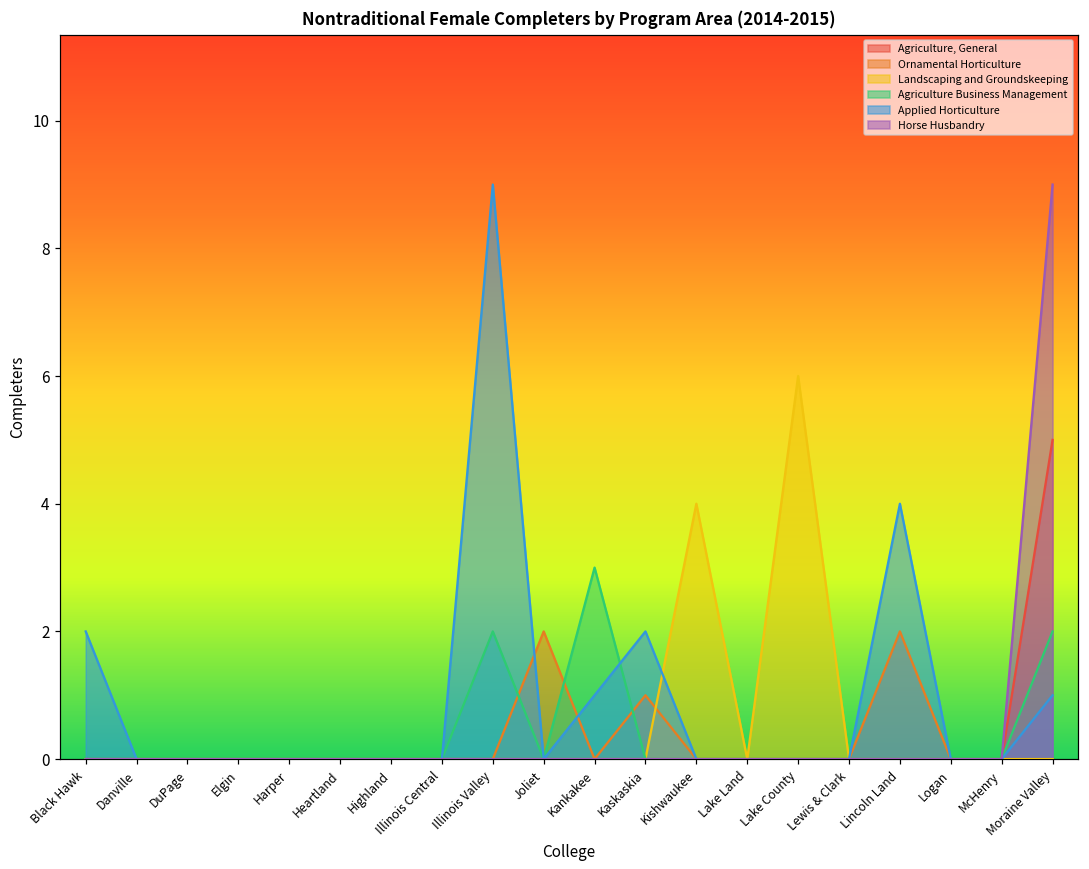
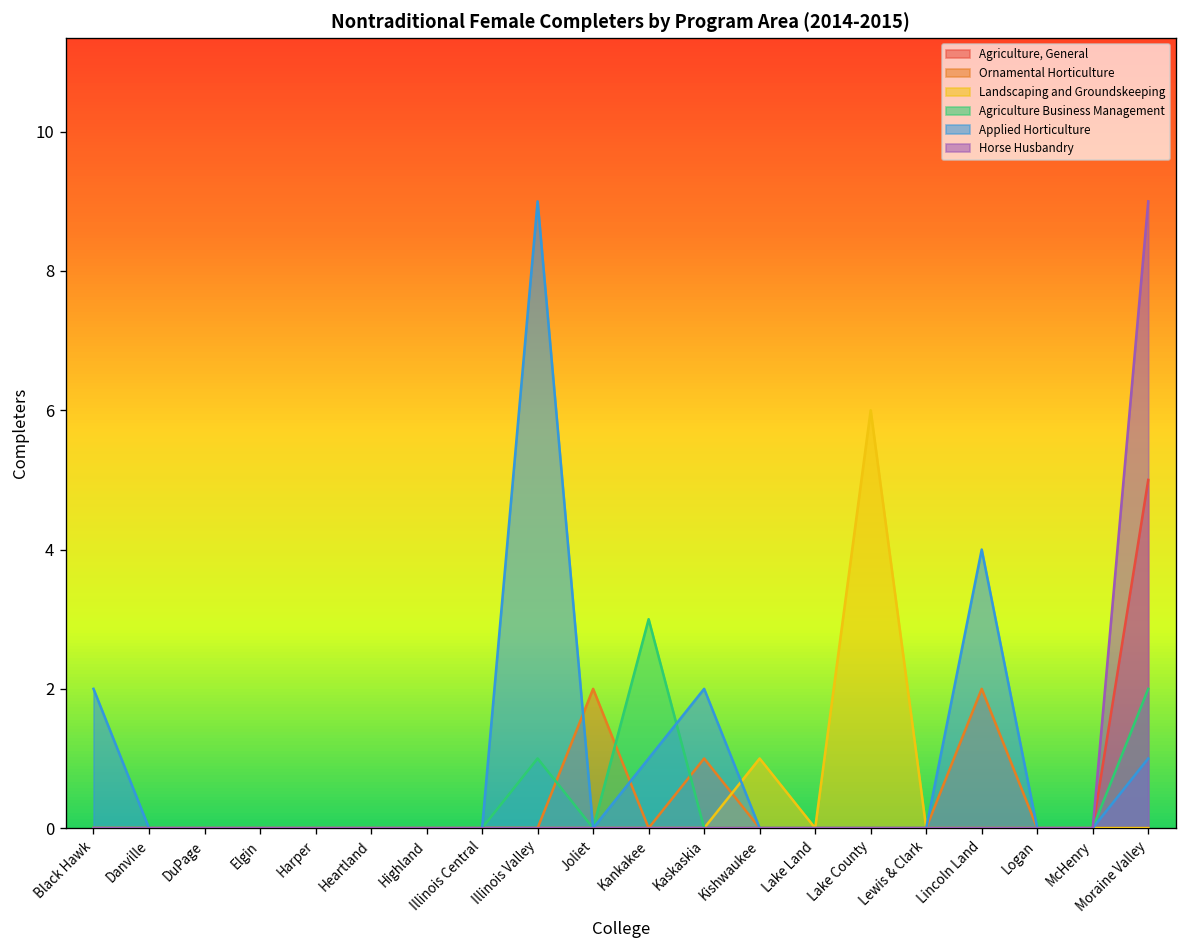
  {
    "Landscaping and Groundskeeping": {
-     "Kishwaukee": 4,
+     "Kishwaukee": 1,
      "Lake County": 6
    },
    "Agriculture Business Management": {
-     "Illinois Valley": 2,
+     "Illinois Valley": 1,
      "Kankakee": 3,
      "Moraine Valley": 2
    },
    "Applied Horticulture": {
      "Black Hawk": 2,
      "Illinois Valley": 9,
      "Kankakee": 1,
      "Kaskaskia": 2,
      "Lincoln Land": 4,
      "Moraine Valley": 1
    },
    "Horse Husbandry": {
      "Moraine Valley": 9
    }
  }
